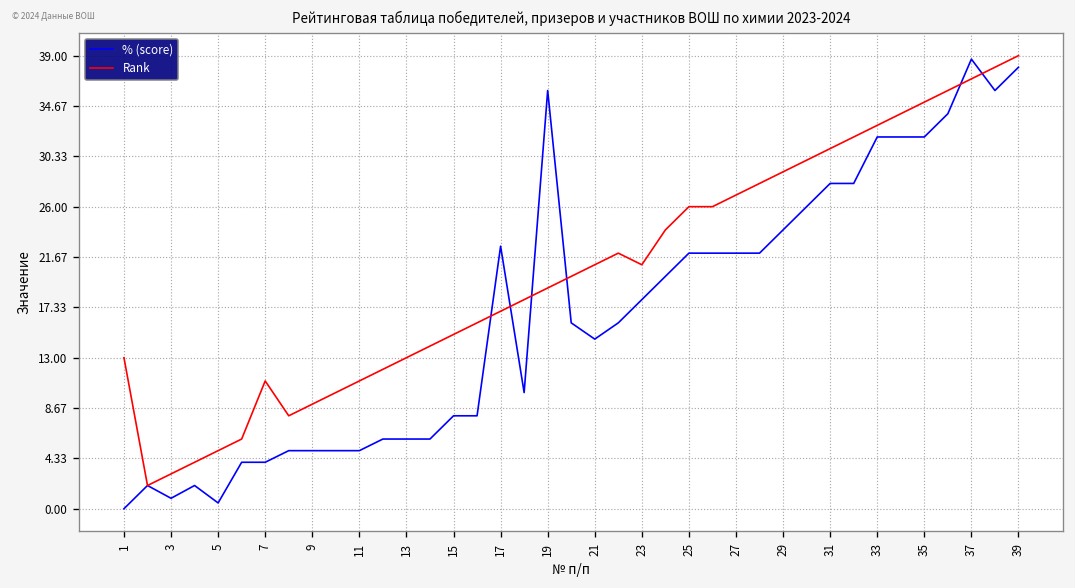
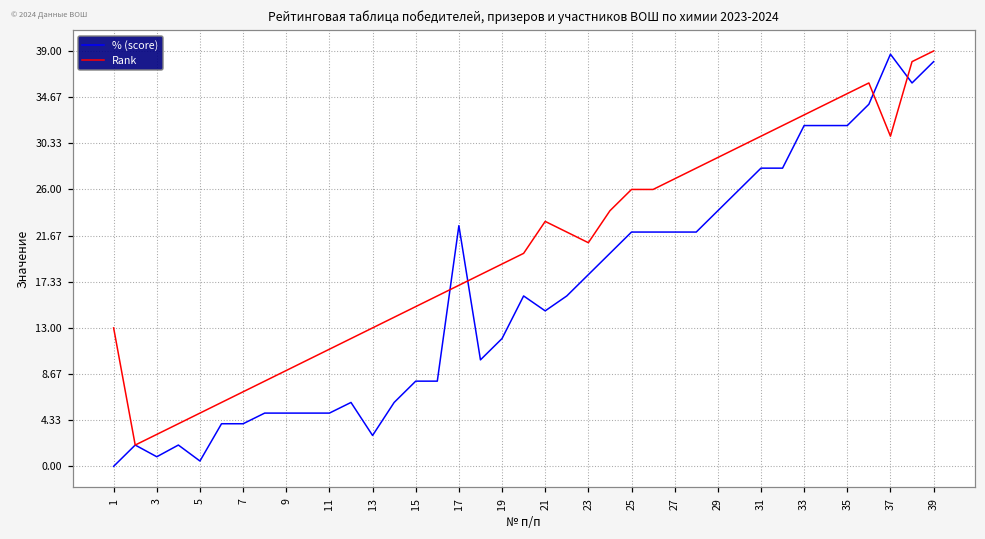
  {
    "% (score)": {
      "1": 0,
      "3": 1,
      "5": 1,
      "7": 4,
      "9": 5,
      "11": 5,
-     "13": 6,
+     "13": 3,
      "15": 8,
      "17": 23,
-     "19": 36,
+     "19": 12,
      "21": 15,
      "23": 18,
      "25": 22,
      "27": 22,
      "29": 24,
      "31": 28,
      "33": 32,
      "35": 32,
      "37": 39,
      "39": 38
    },
    "Rank": {
      "1": 13,
      "3": 3,
      "5": 5,
-     "7": 11,
+     "7": 7,
      "9": 9,
      "11": 11,
      "13": 13,
      "15": 15,
      "17": 17,
      "19": 19,
-     "21": 21,
+     "21": 23,
      "23": 21,
      "25": 26,
      "27": 27,
      "29": 29,
      "31": 31,
      "33": 33,
      "35": 35,
-     "37": 37,
+     "37": 31,
      "39": 39
    }
  }
